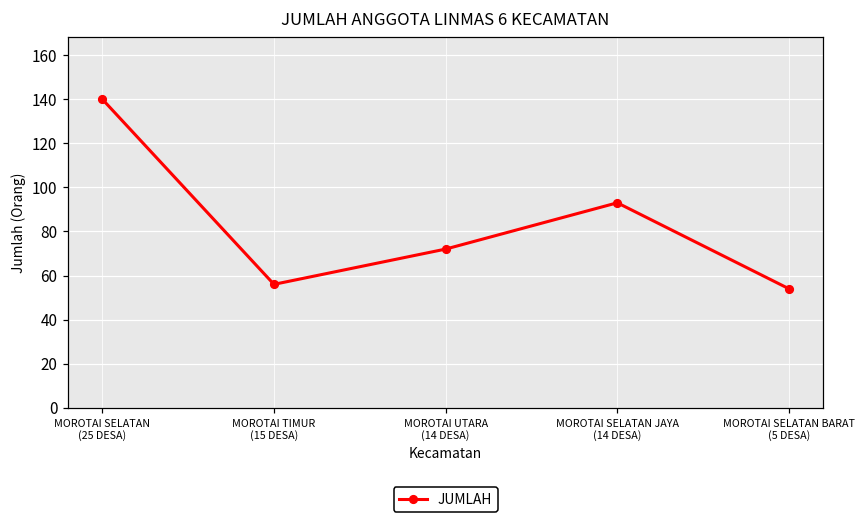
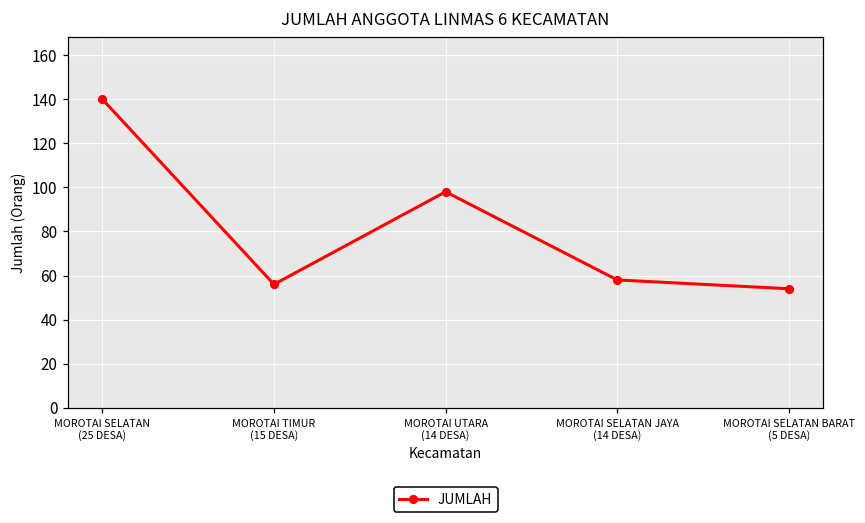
  {
    "MOROTAI SELATAN (25 DESA)": 140,
    "MOROTAI TIMUR (15 DESA)": 56,
-   "MOROTAI UTARA (14 DESA)": 72,
-   "MOROTAI SELATAN JAYA (14 DESA)": 93,
+   "MOROTAI UTARA (14 DESA)": 98,
+   "MOROTAI SELATAN JAYA (14 DESA)": 58,
    "MOROTAI SELATAN BARAT (5 DESA)": 54
  }
